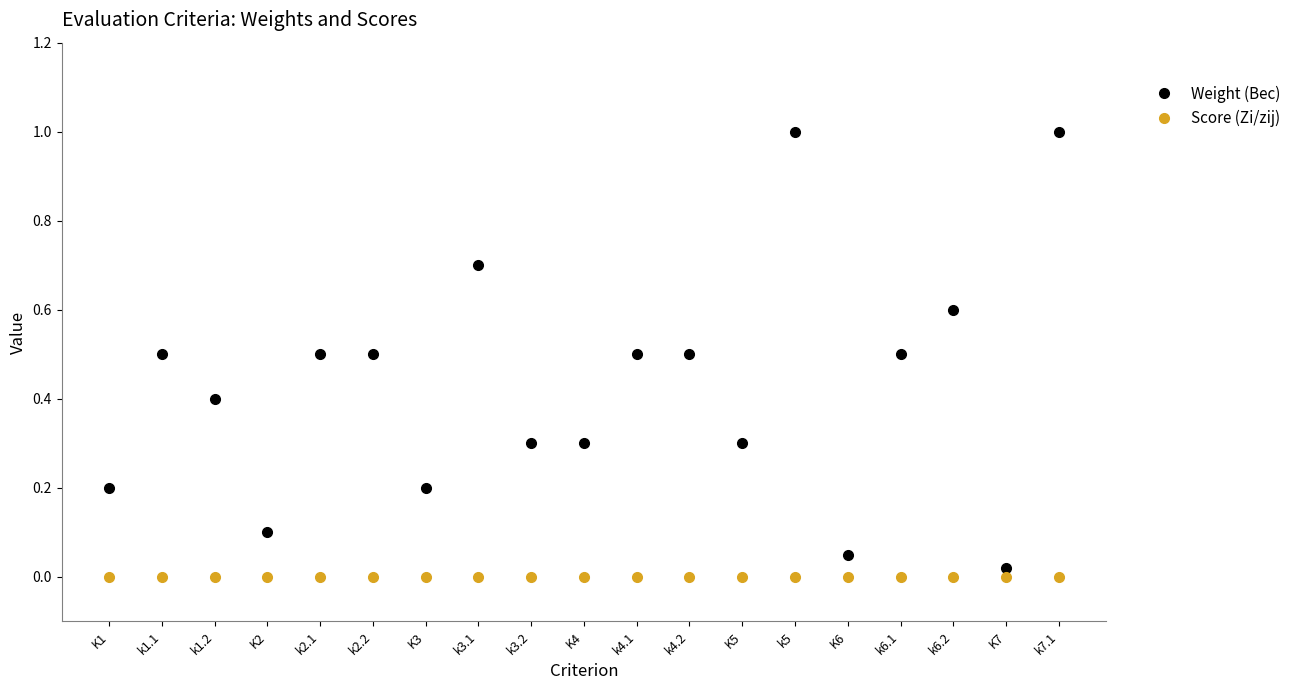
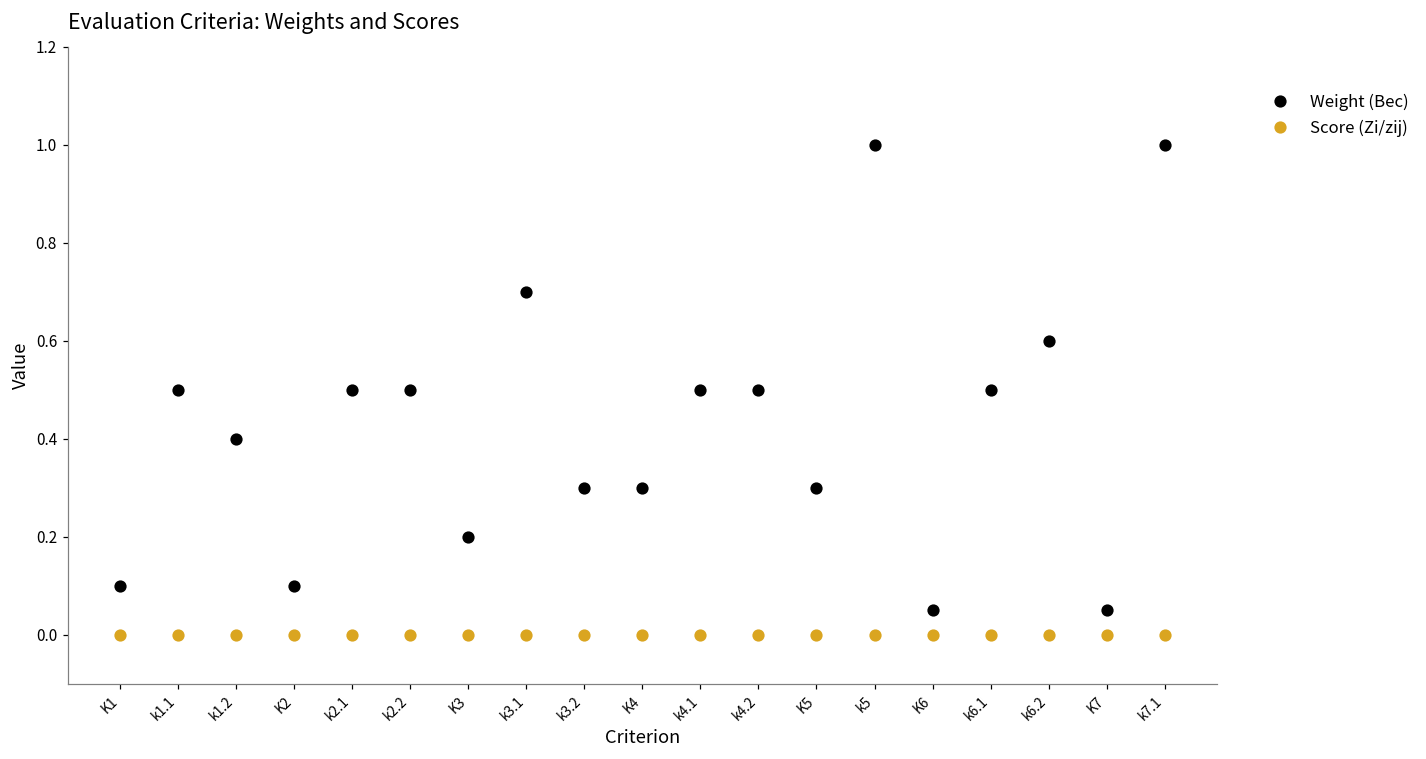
  {
    "Weight (Вес)": {
-     "K1": 0.2,
+     "K1": 0.1,
      "k1.1": 0.50,
      "k1.2": 0.40,
      "K2": 0.10,
      "k2.1": 0.50,
      "k2.2": 0.50,
      "K3": 0.20,
      "k3.1": 0.70,
      "k3.2": 0.30,
      "K4": 0.30,
      "k4.1": 0.50,
      "k4.2": 0.50,
      "K5": 0.30,
      "k5": 1.00,
      "K6": 0.05,
      "k6.1": 0.50,
      "k6.2": 0.60,
-     "K7": 0.02,
+     "K7": 0.05,
      "k7.1": 1.00
    },
    "Score (Zi/zij)": {
      "K1": 0.00,
      "k1.1": 0.00,
      "k1.2": 0.00,
      "K2": 0.00,
      "k2.1": 0.00,
      "k2.2": 0.00,
      "K3": 0.00,
      "k3.1": 0.00,
      "k3.2": 0.00,
      "K4": 0.00,
      "k4.1": 0.00,
      "k4.2": 0.00,
      "K5": 0.00,
      "k5": 0.00,
      "K6": 0.00,
      "k6.1": 0.00,
      "k6.2": 0.00,
      "K7": 0.00,
      "k7.1": 0.00
    }
  }
